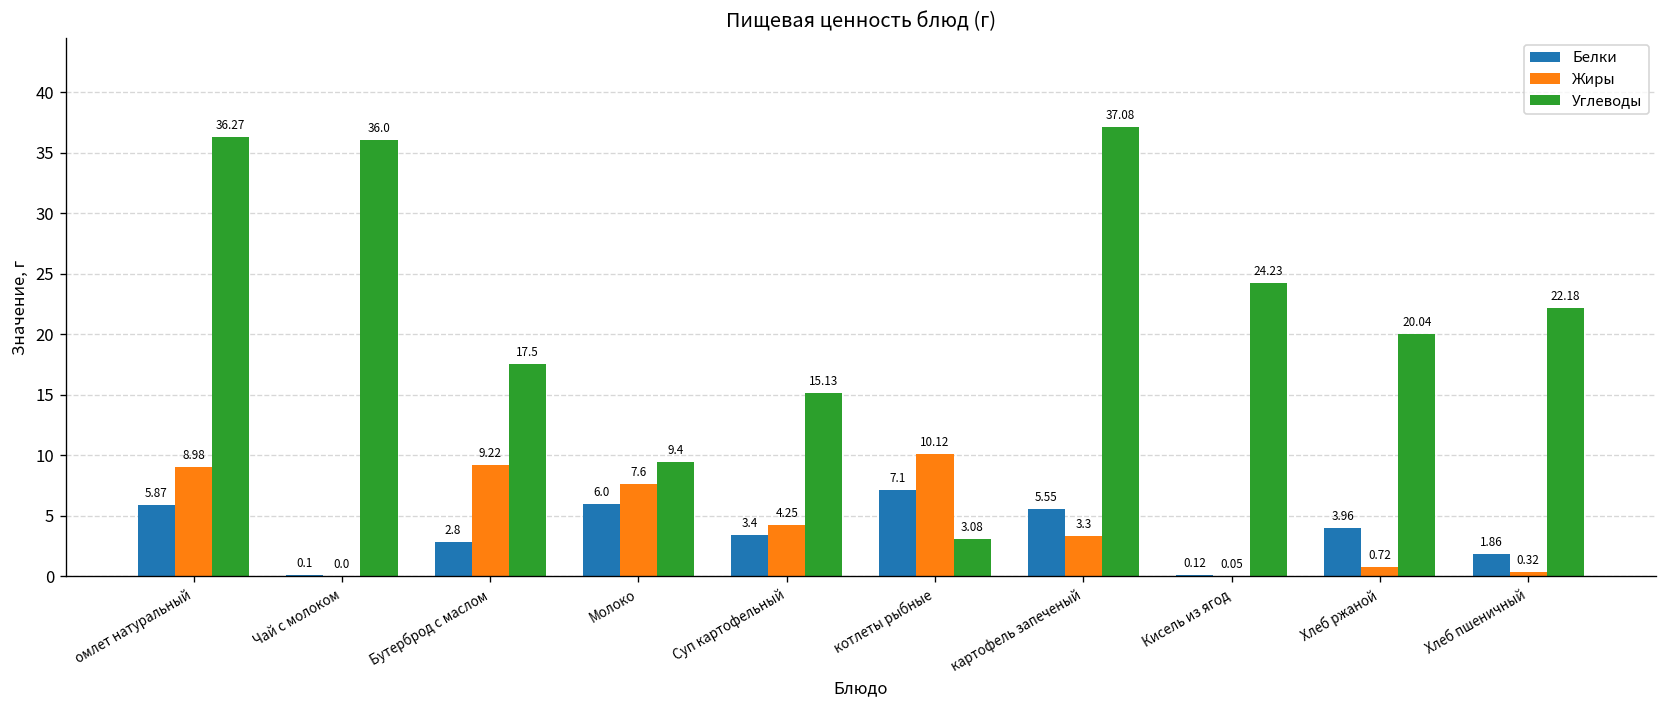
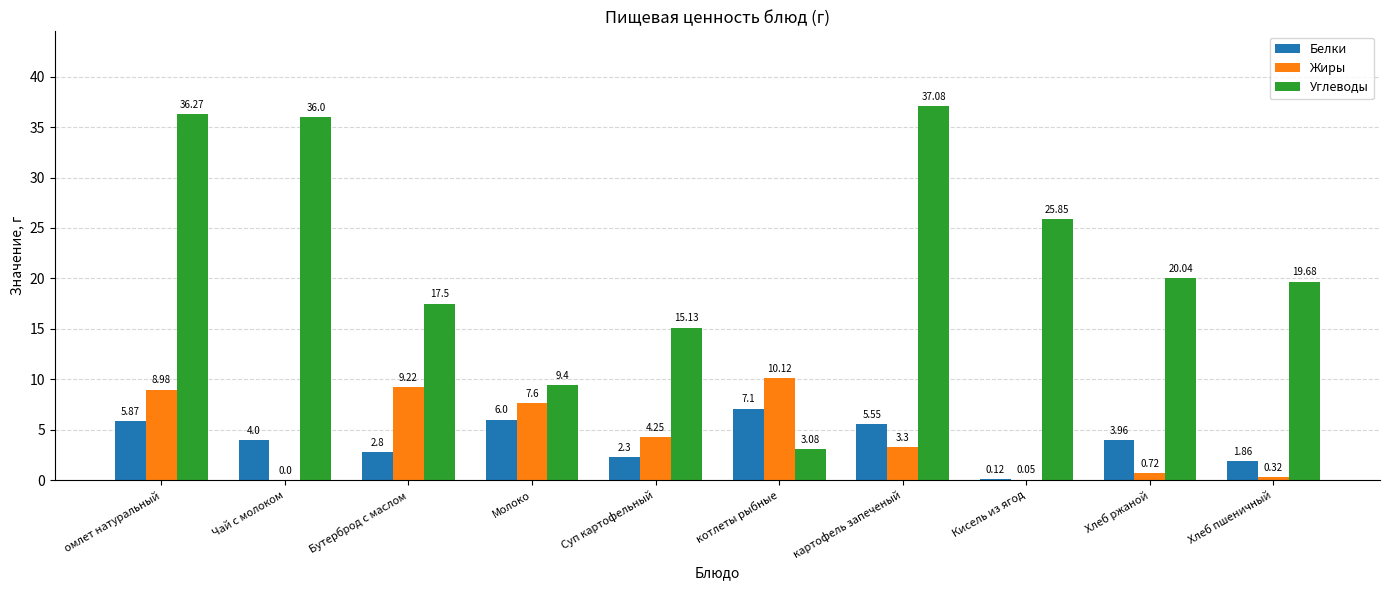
  {
    "Белки": {
      "омлет натуральный": 5.87,
-     "Чай с молоком": 0.1,
+     "Чай с молоком": 4.0,
      "Бутерброд с маслом": 2.8,
      "Молоко": 6.0,
-     "Суп картофельный": 3.4,
+     "Суп картофельный": 2.3,
      "котлеты рыбные": 7.1,
      "картофель запеченый": 5.55,
      "Кисель из ягод": 0.12,
      "Хлеб ржаной": 3.96,
      "Хлеб пшеничный": 1.86
    },
    "Жиры": {
      "омлет натуральный": 8.98,
      "Чай с молоком": 0.0,
      "Бутерброд с маслом": 9.22,
      "Молоко": 7.6,
      "Суп картофельный": 4.25,
      "котлеты рыбные": 10.12,
      "картофель запеченый": 3.3,
      "Кисель из ягод": 0.05,
      "Хлеб ржаной": 0.72,
      "Хлеб пшеничный": 0.32
    },
    "Углеводы": {
      "омлет натуральный": 36.27,
      "Чай с молоком": 36.0,
      "Бутерброд с маслом": 17.5,
      "Молоко": 9.4,
      "Суп картофельный": 15.13,
      "котлеты рыбные": 3.08,
      "картофель запеченый": 37.08,
-     "Кисель из ягод": 24.23,
+     "Кисель из ягод": 25.85,
      "Хлеб ржаной": 20.04,
-     "Хлеб пшеничный": 22.18
+     "Хлеб пшеничный": 19.68
    }
  }
